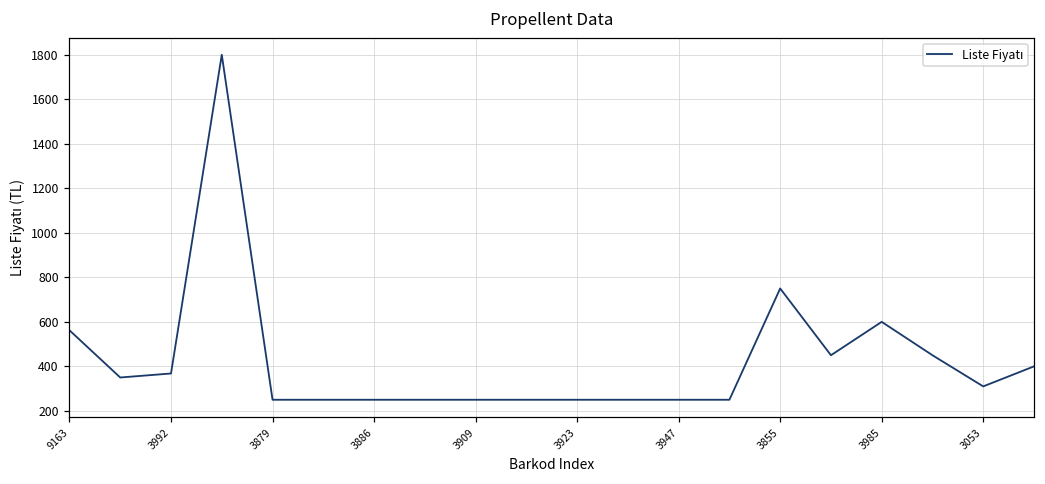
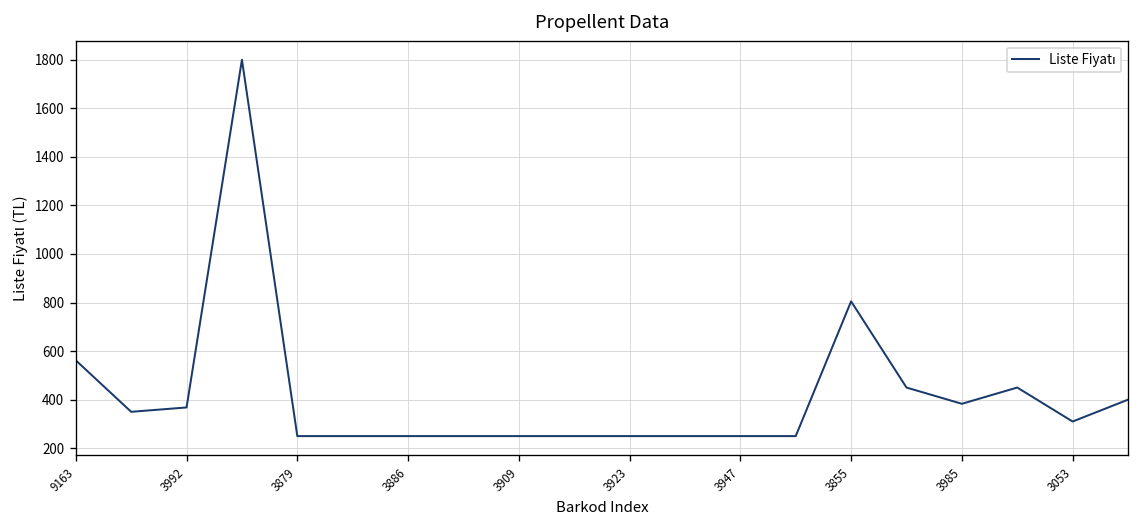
  {
    "9163": 560,
    "3992": 370,
    "3879": 250,
    "3886": 250,
    "3909": 250,
    "3923": 250,
    "3947": 250,
-   "3855": 750,
-   "3985": 600,
+   "3855": 810,
+   "3985": 380,
    "3053": 310
  }
